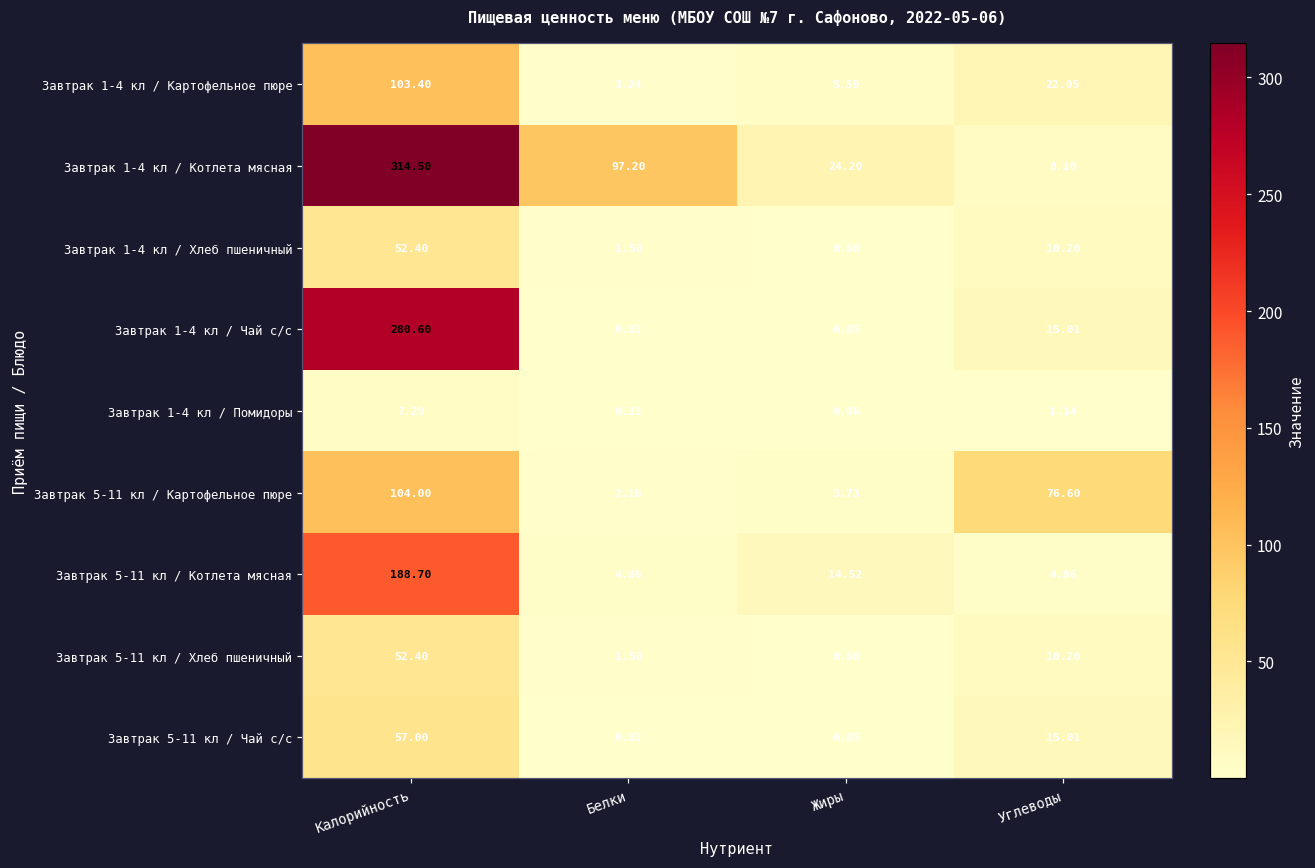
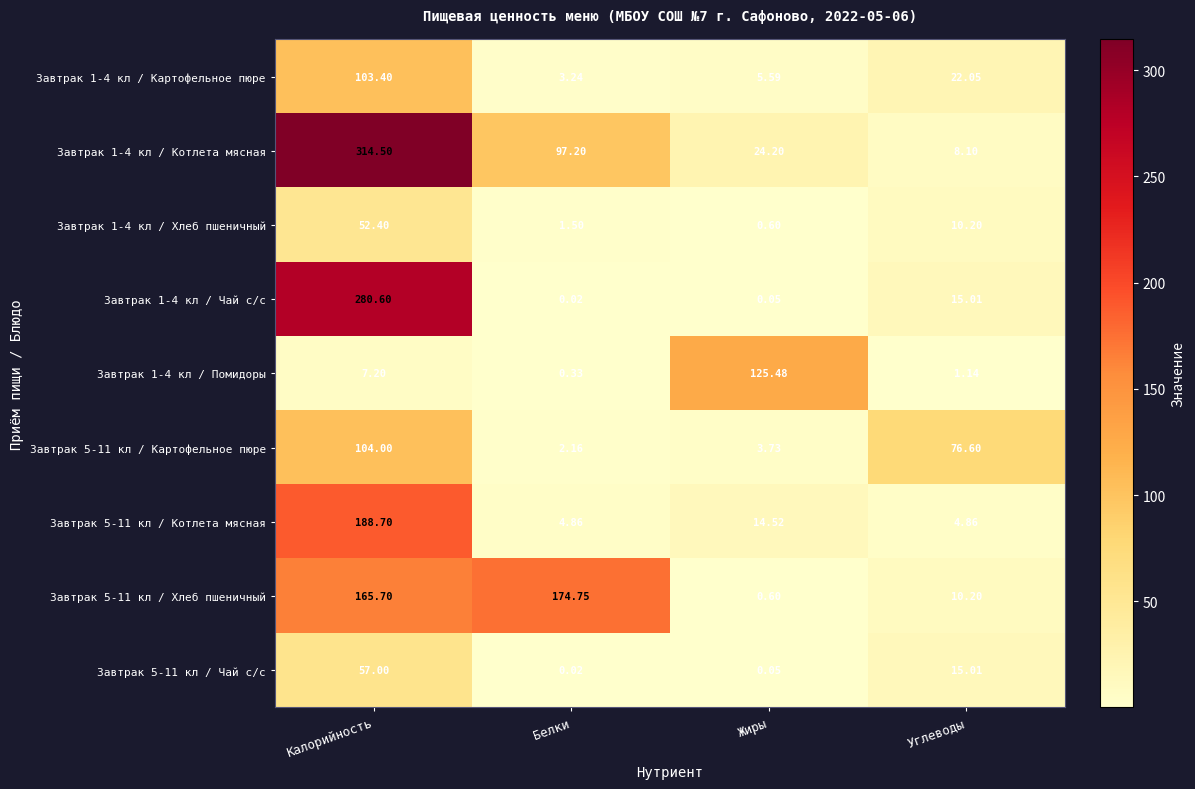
  {
    "Завтрак 1-4 кл / Картофельное пюре": {
      "Калорийность": 103.40,
      "Белки": 3.24,
      "Жиры": 5.59,
      "Углеводы": 22.05
    },
    "Завтрак 1-4 кл / Котлета мясная": {
      "Калорийность": 314.50,
      "Белки": 97.20,
      "Жиры": 24.20,
      "Углеводы": 8.10
    },
    "Завтрак 1-4 кл / Хлеб пшеничный": {
      "Калорийность": 52.40,
      "Белки": 1.50,
      "Жиры": 0.60,
      "Углеводы": 10.20
    },
    "Завтрак 1-4 кл / Чай с/с": {
      "Калорийность": 280.60,
      "Белки": 0.02,
      "Жиры": 0.05,
      "Углеводы": 15.01
    },
    "Завтрак 1-4 кл / Помидоры": {
      "Калорийность": 7.20,
      "Белки": 0.33,
-     "Жиры": 0.06,
+     "Жиры": 125.48,
      "Углеводы": 1.14
    },
    "Завтрак 5-11 кл / Картофельное пюре": {
      "Калорийность": 104.00,
      "Белки": 2.16,
      "Жиры": 3.73,
      "Углеводы": 76.60
    },
    "Завтрак 5-11 кл / Котлета мясная": {
      "Калорийность": 188.70,
      "Белки": 4.86,
      "Жиры": 14.52,
      "Углеводы": 4.86
    },
    "Завтрак 5-11 кл / Хлеб пшеничный": {
-     "Калорийность": 52.40,
-     "Белки": 1.50,
+     "Калорийность": 165.70,
+     "Белки": 174.75,
      "Жиры": 0.60,
      "Углеводы": 10.20
    },
    "Завтрак 5-11 кл / Чай с/с": {
      "Калорийность": 57.00,
      "Белки": 0.02,
      "Жиры": 0.05,
      "Углеводы": 15.01
    }
  }
